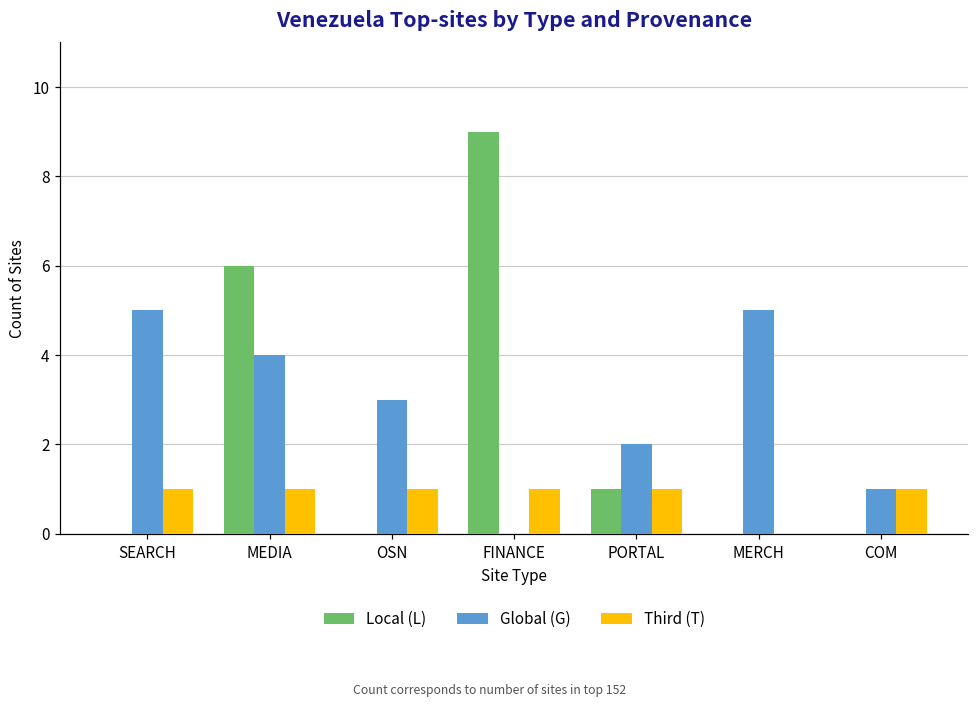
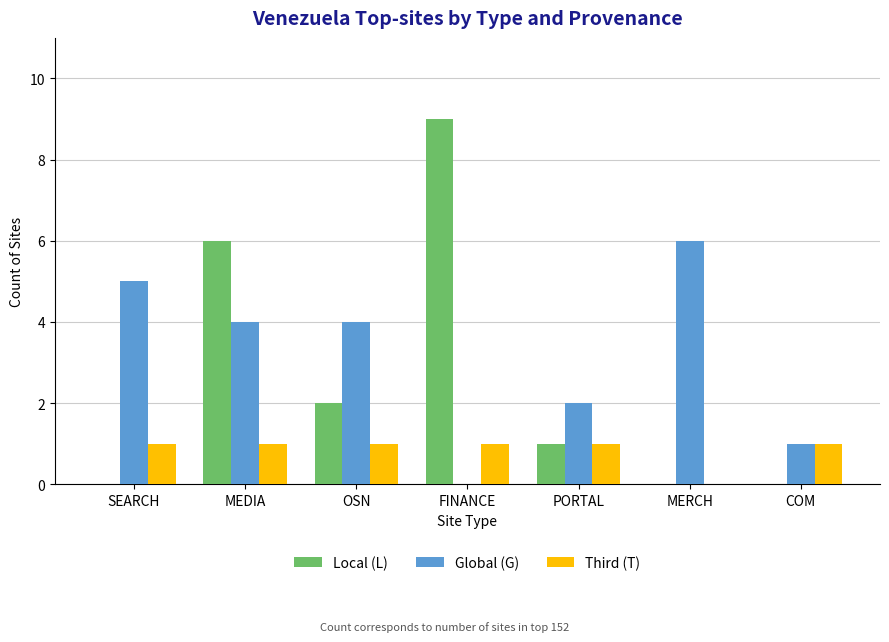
  {
    "Local (L)": {
      "SEARCH": 0,
      "MEDIA": 6,
-     "OSN": 0,
+     "OSN": 2,
      "FINANCE": 9,
      "PORTAL": 1,
      "MERCH": 0,
      "COM": 0
    },
    "Global (G)": {
      "SEARCH": 5,
      "MEDIA": 4,
-     "OSN": 3,
+     "OSN": 4,
      "FINANCE": 0,
      "PORTAL": 2,
-     "MERCH": 5,
+     "MERCH": 6,
      "COM": 1
    },
    "Third (T)": {
      "SEARCH": 1,
      "MEDIA": 1,
      "OSN": 1,
      "FINANCE": 1,
      "PORTAL": 1,
      "MERCH": 0,
      "COM": 1
    }
  }
